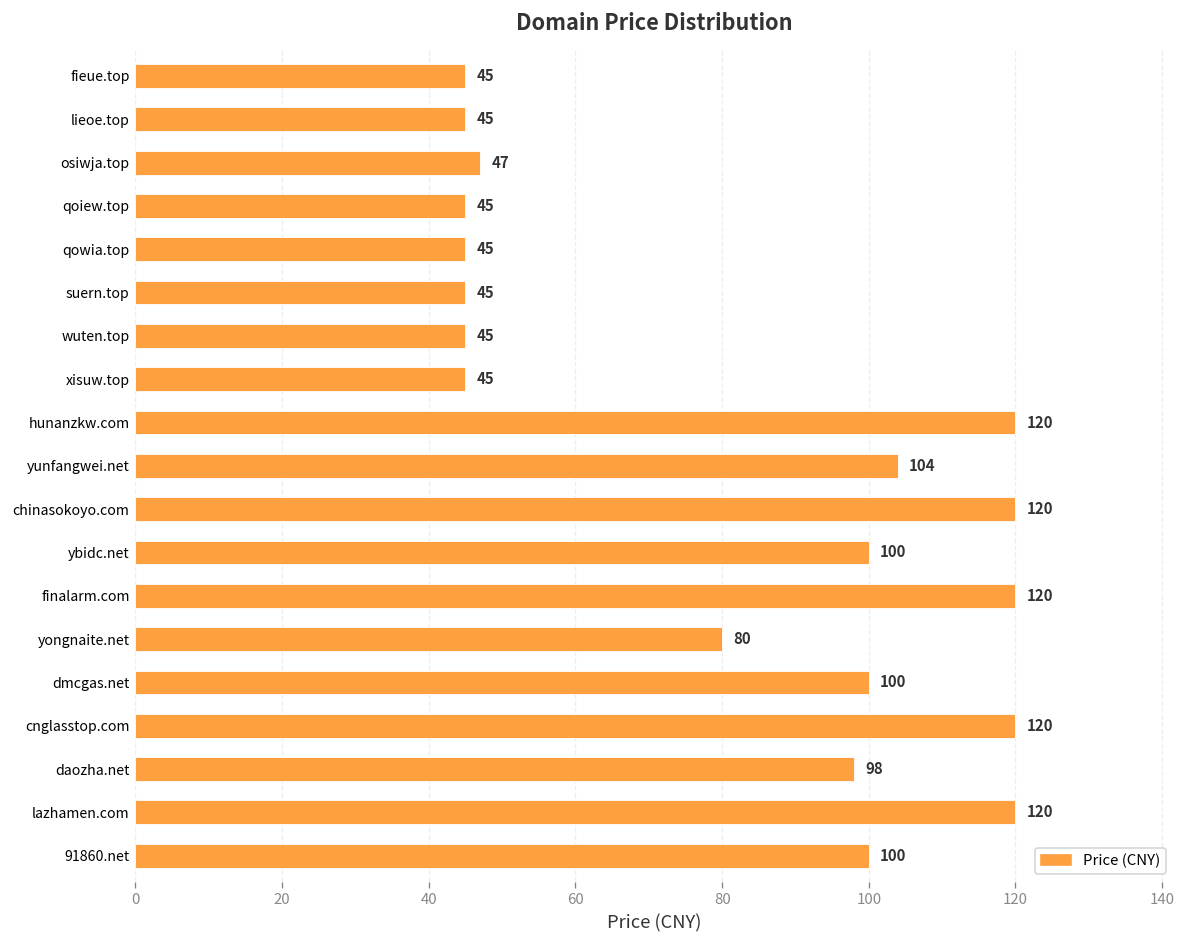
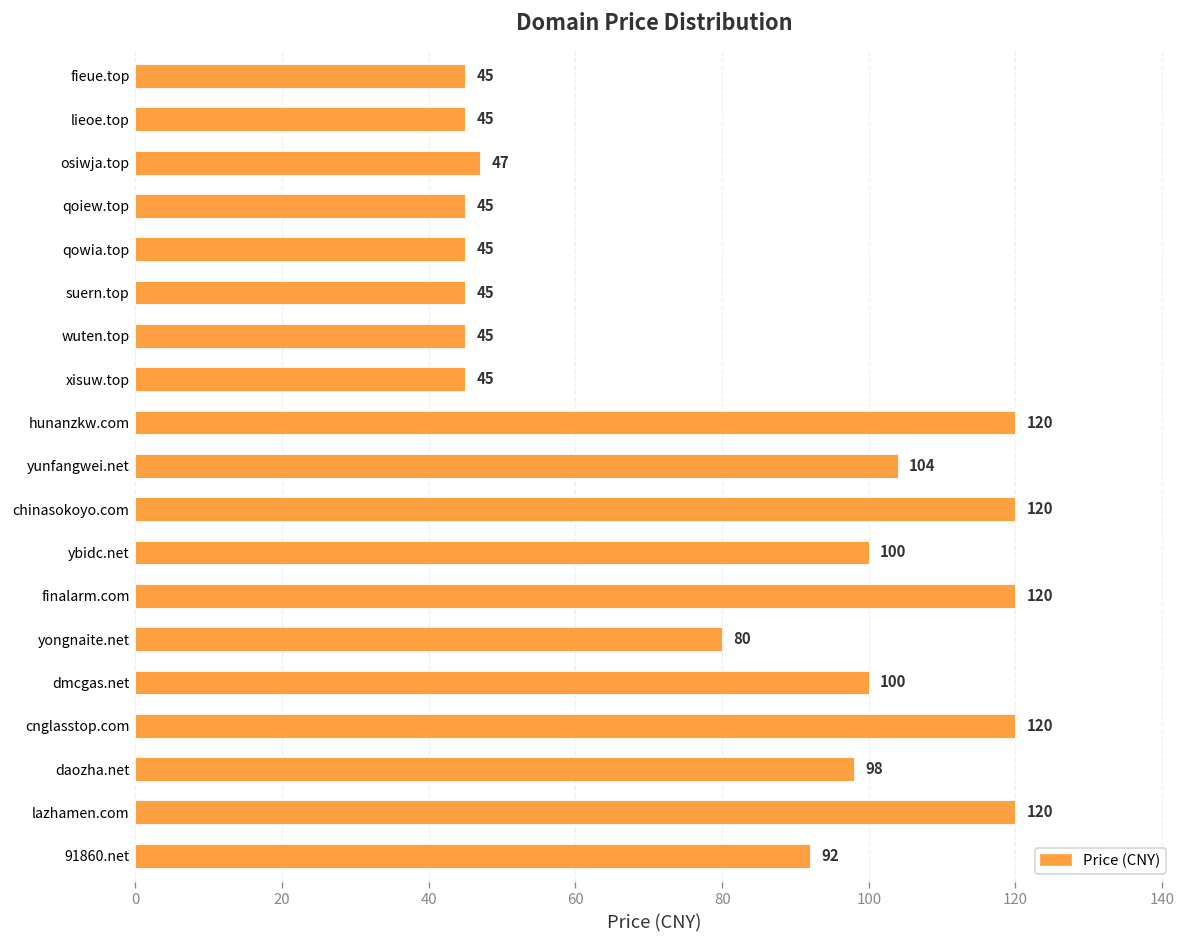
  {
    "fieue.top": 45,
    "lieoe.top": 45,
    "osiwja.top": 47,
    "qoiew.top": 45,
    "qowia.top": 45,
    "suern.top": 45,
    "wuten.top": 45,
    "xisuw.top": 45,
    "hunanzkw.com": 120,
    "yunfangwei.net": 104,
    "chinasokoyo.com": 120,
    "ybidc.net": 100,
    "finalarm.com": 120,
    "yongnaite.net": 80,
    "dmcgas.net": 100,
    "cnglasstop.com": 120,
    "daozha.net": 98,
    "lazhamen.com": 120,
-   "91860.net": 100
+   "91860.net": 92
  }
